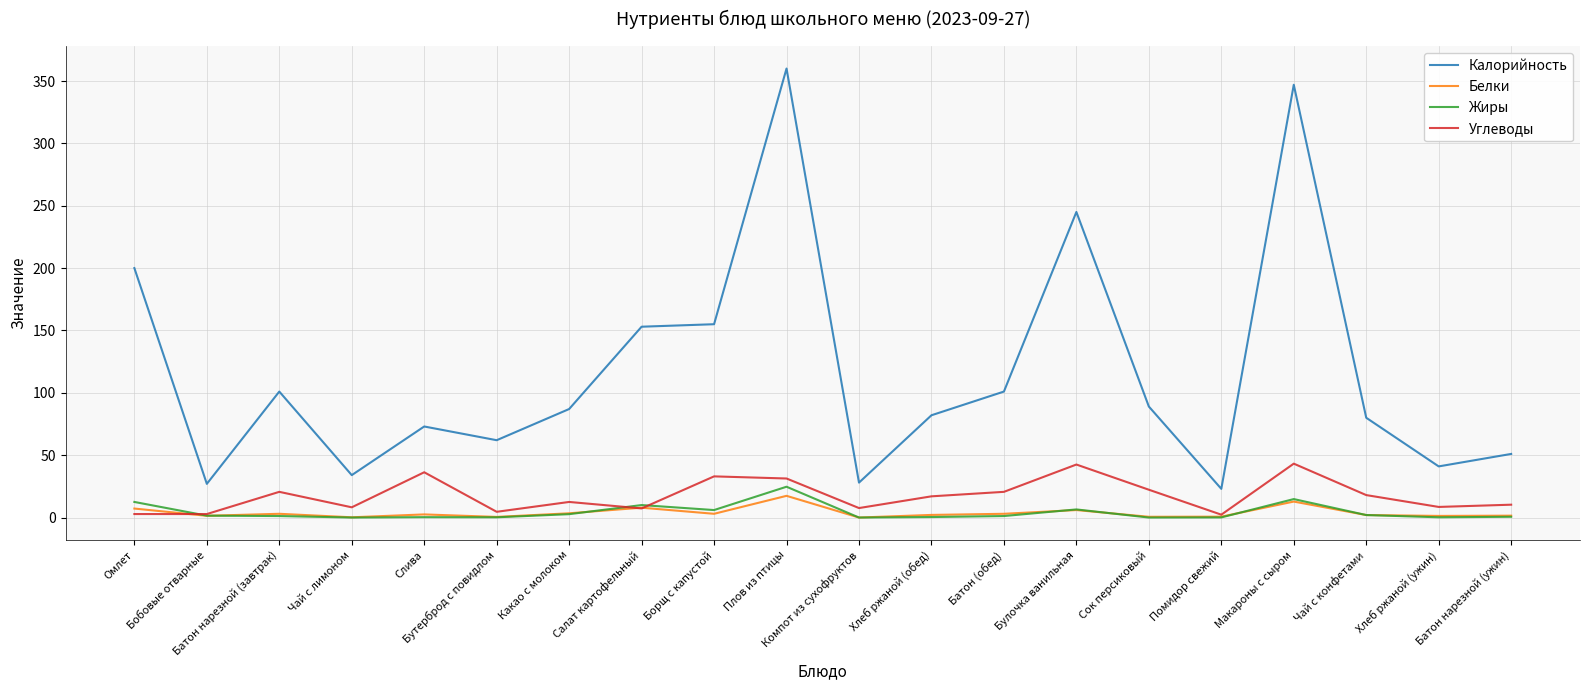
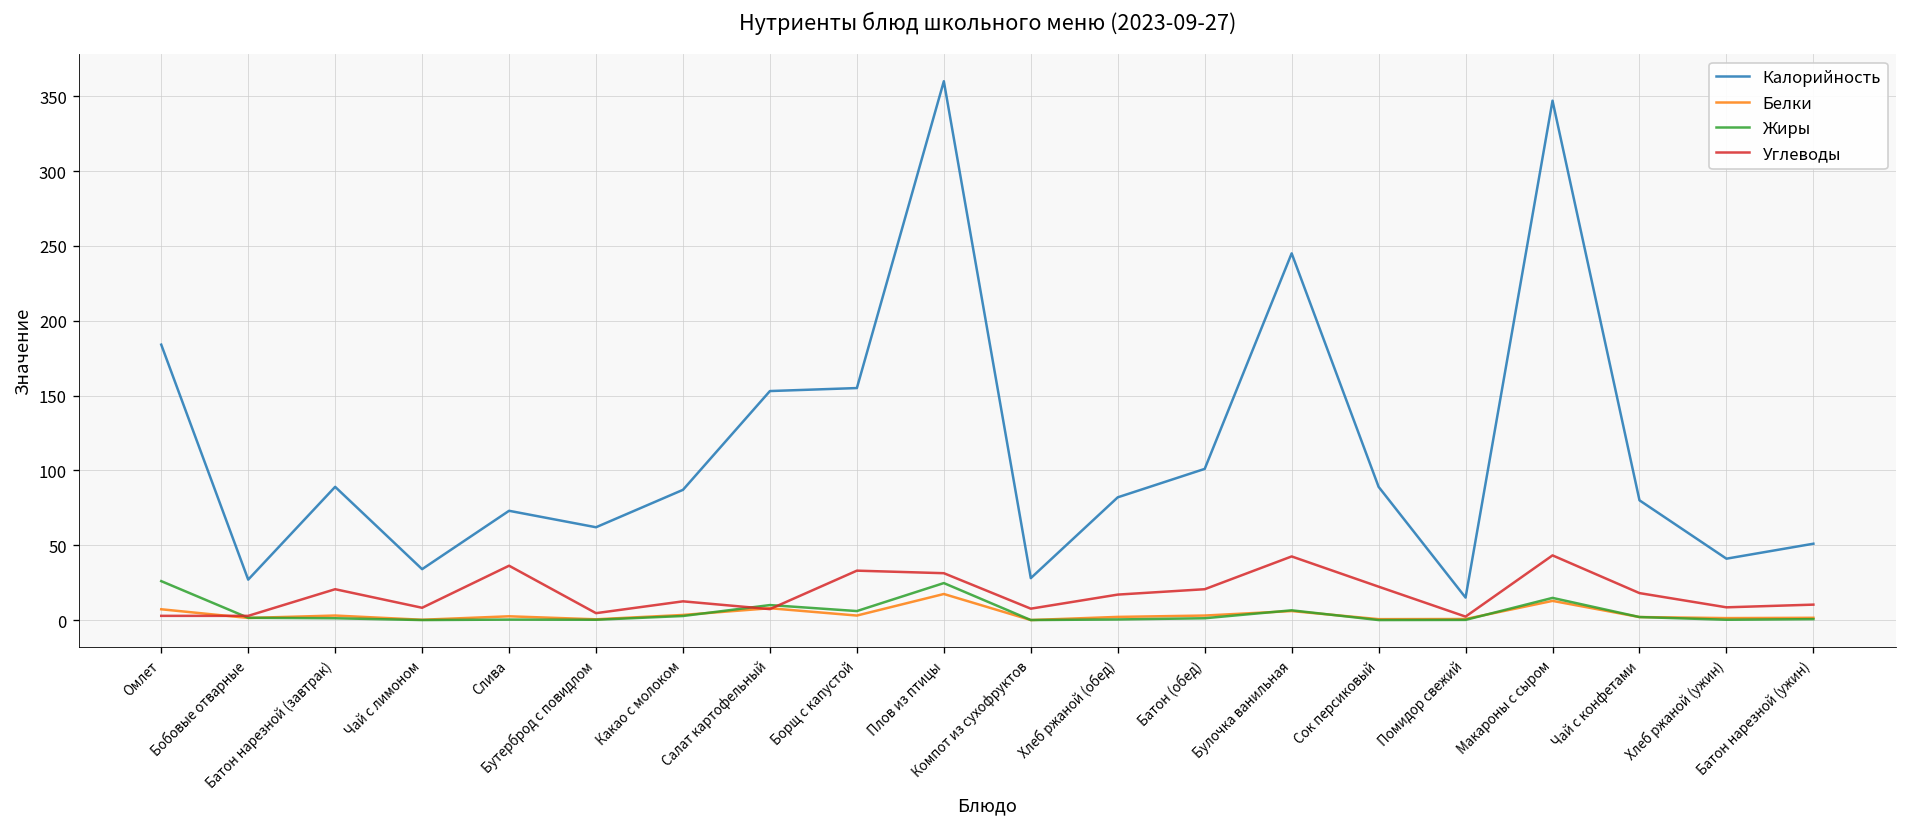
  {
    "Калорийность": {
-     "Омлет": 200,
+     "Омлет": 184,
      "Бобовые отварные": 27,
-     "Батон нарезной (завтрак)": 101,
+     "Батон нарезной (завтрак)": 89,
      "Чай с лимоном": 34,
      "Слива": 73,
      "Бутерброд с повидлом": 62,
      "Какао с молоком": 87,
      "Салат картофельный": 153,
      "Борщ с капустой": 155,
      "Плов из птицы": 360,
      "Компот из сухофруктов": 28,
      "Хлеб ржаной (обед)": 82,
      "Батон (обед)": 101,
      "Булочка ванильная": 245,
      "Сок персиковый": 89,
-     "Помидор свежий": 23,
+     "Помидор свежий": 15,
      "Макароны с сыром": 347,
      "Чай с конфетами": 80,
      "Хлеб ржаной (ужин)": 41,
      "Батон нарезной (ужин)": 51
    },
    "Белки": {
      "Омлет": 7,
      "Слива": 3,
      "Борщ с капустой": 3,
      "Плов из птицы": 17
    },
    "Жиры": {
-     "Омлет": 13,
+     "Омлет": 26,
      "Слива": 0,
      "Салат картофельный": 10,
      "Борщ с капустой": 6,
      "Плов из птицы": 25
    },
    "Углеводы": {
      "Омлет": 3,
      "Батон нарезной (завтрак)": 21,
      "Чай с лимоном": 8,
      "Слива": 36,
      "Бутерброд с повидлом": 5,
      "Какао с молоком": 13,
      "Борщ с капустой": 33,
      "Плов из птицы": 31,
      "Компот из сухофруктов": 8,
      "Хлеб ржаной (обед)": 17,
      "Батон (обед)": 21,
      "Булочка ванильная": 43,
      "Сок персиковый": 22,
      "Макароны с сыром": 43,
      "Чай с конфетами": 18,
      "Хлеб ржаной (ужин)": 9,
      "Батон нарезной (ужин)": 10
    }
  }
